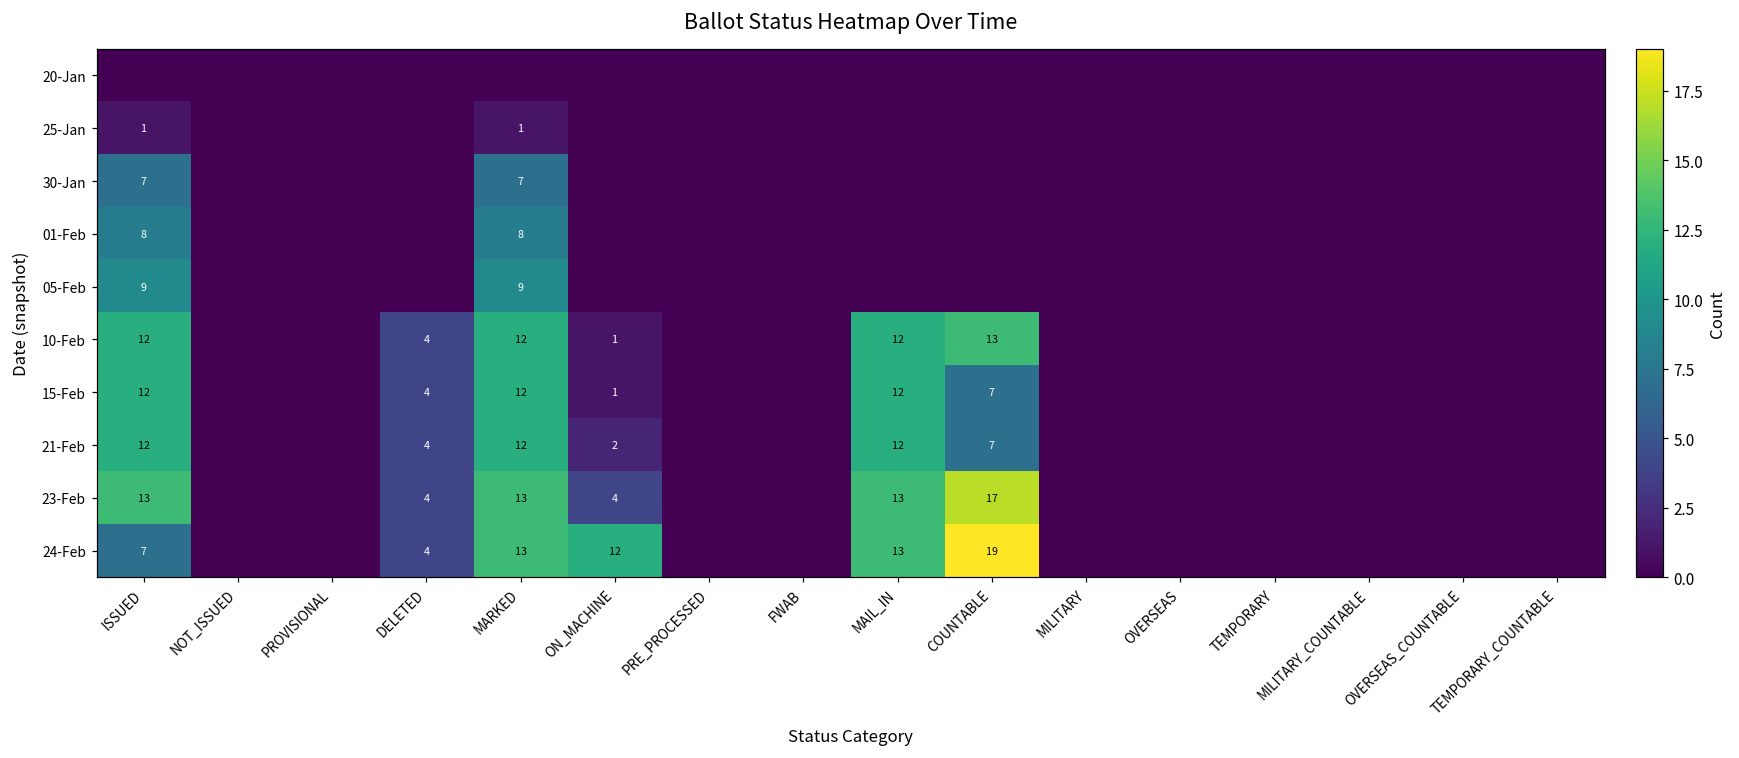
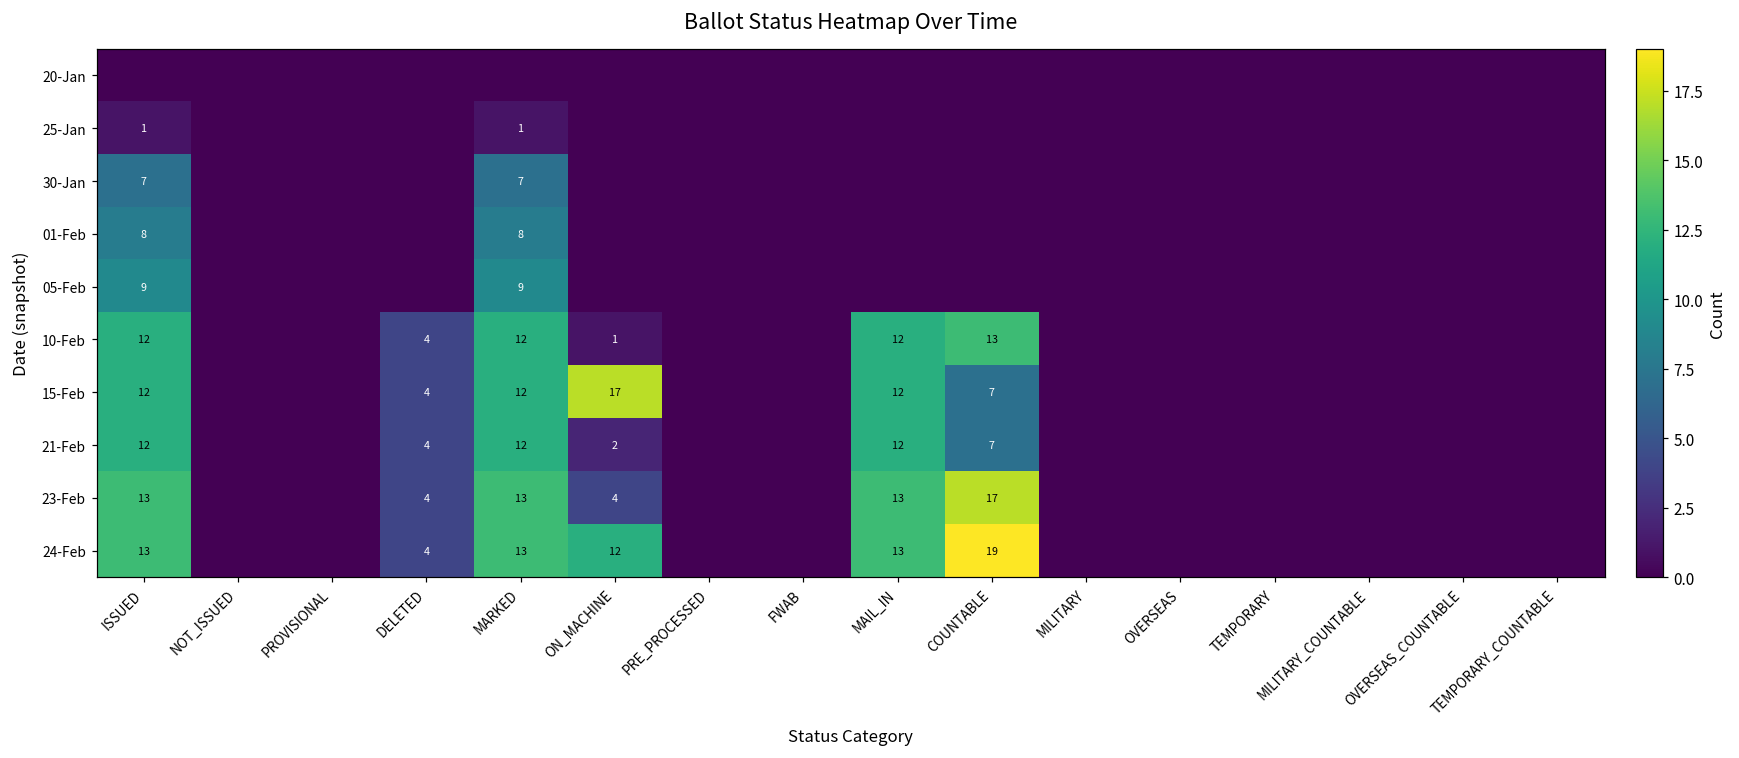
  {
    "25-Jan": {
      "ISSUED": 1,
      "MARKED": 1
    },
    "30-Jan": {
      "ISSUED": 7,
      "MARKED": 7
    },
    "01-Feb": {
      "ISSUED": 8,
      "MARKED": 8
    },
    "05-Feb": {
      "ISSUED": 9,
      "MARKED": 9
    },
    "10-Feb": {
      "ISSUED": 12,
      "DELETED": 4,
      "MARKED": 12,
      "ON_MACHINE": 1,
      "MAIL_IN": 12,
      "COUNTABLE": 13
    },
    "15-Feb": {
      "ISSUED": 12,
      "DELETED": 4,
      "MARKED": 12,
-     "ON_MACHINE": 1,
+     "ON_MACHINE": 17,
      "MAIL_IN": 12,
      "COUNTABLE": 7
    },
    "21-Feb": {
      "ISSUED": 12,
      "DELETED": 4,
      "MARKED": 12,
      "ON_MACHINE": 2,
      "MAIL_IN": 12,
      "COUNTABLE": 7
    },
    "23-Feb": {
      "ISSUED": 13,
      "DELETED": 4,
      "MARKED": 13,
      "ON_MACHINE": 4,
      "MAIL_IN": 13,
      "COUNTABLE": 17
    },
    "24-Feb": {
-     "ISSUED": 7,
+     "ISSUED": 13,
      "DELETED": 4,
      "MARKED": 13,
      "ON_MACHINE": 12,
      "MAIL_IN": 13,
      "COUNTABLE": 19
    }
  }
